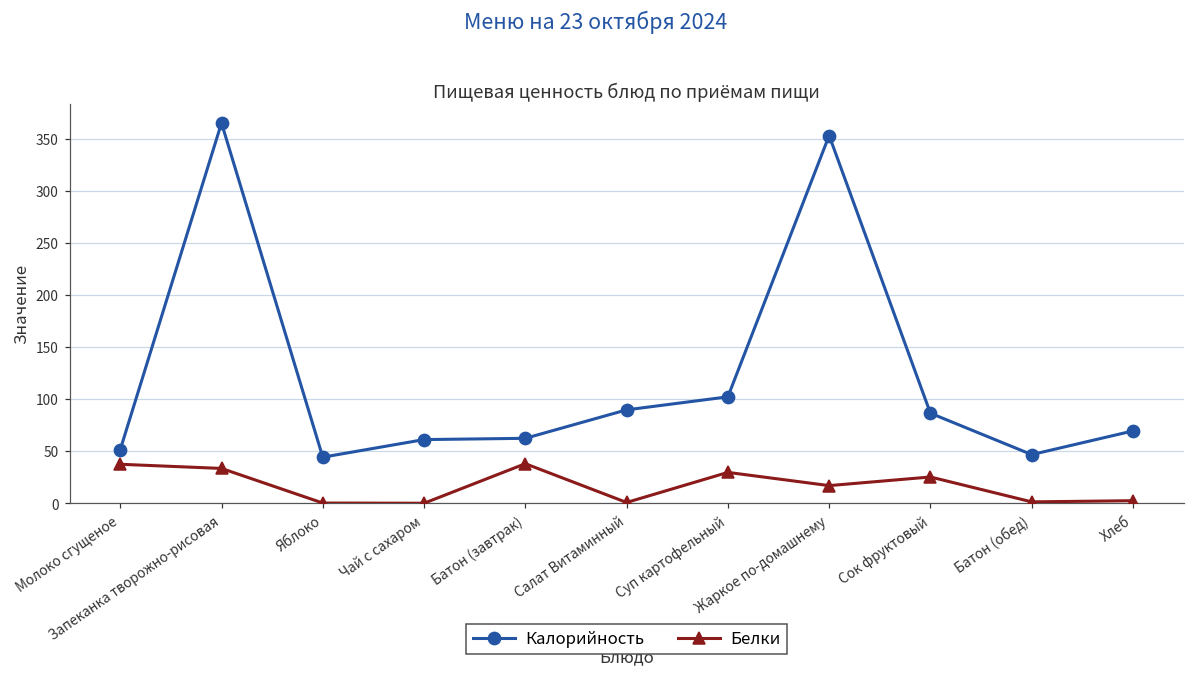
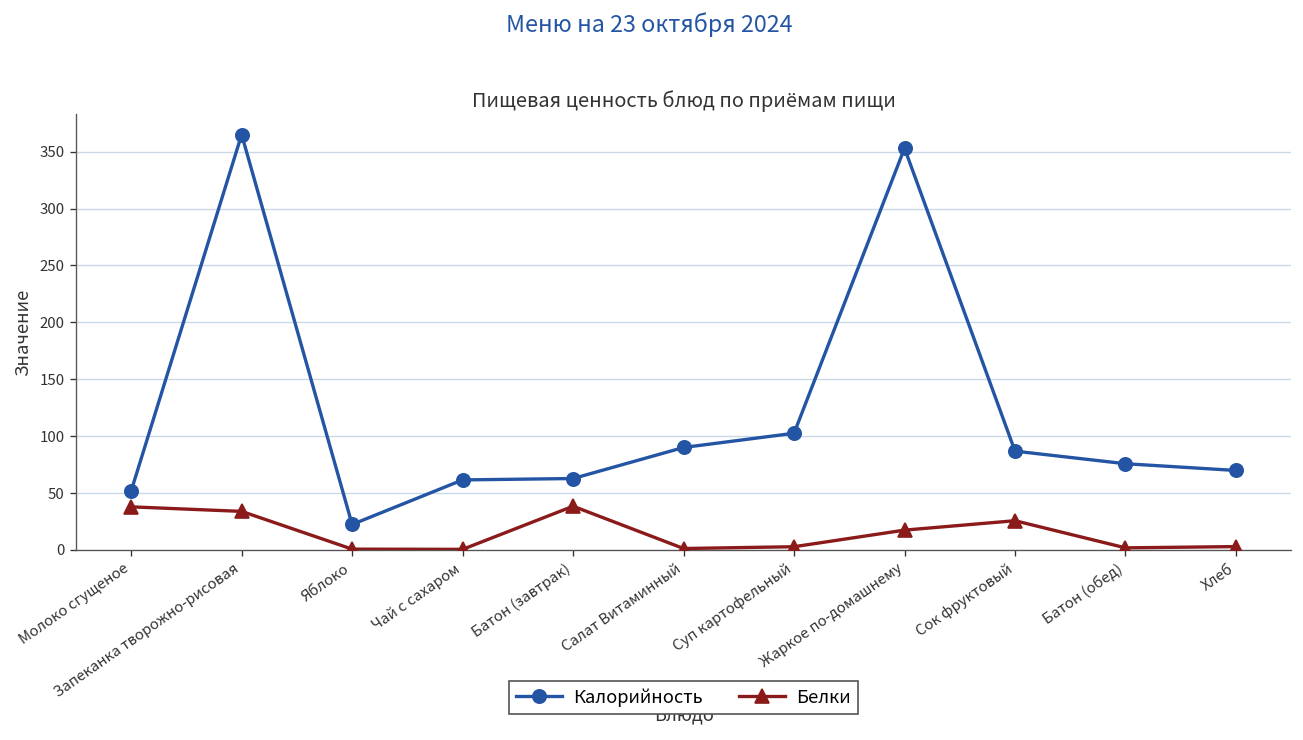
  {
    "Калорийность": {
      "Молоко сгущеное": 50,
      "Запеканка творожно-рисовая": 370,
-     "Яблоко": 40,
+     "Яблоко": 20,
      "Чай с сахаром": 60,
      "Батон (завтрак)": 60,
      "Салат Витаминный": 90,
      "Суп картофельный": 100,
      "Жаркое по-домашнему": 350,
      "Сок фруктовый": 90,
-     "Батон (обед)": 50,
+     "Батон (обед)": 80,
      "Хлеб": 70
    },
    "Белки": {
      "Молоко сгущеное": 40,
      "Запеканка творожно-рисовая": 30,
      "Яблоко": 0,
      "Чай с сахаром": 0,
      "Батон (завтрак)": 40,
      "Салат Витаминный": 0,
-     "Суп картофельный": 30,
+     "Суп картофельный": 0,
      "Жаркое по-домашнему": 20,
      "Сок фруктовый": 30,
      "Батон (обед)": 0,
      "Хлеб": 0
    }
  }
